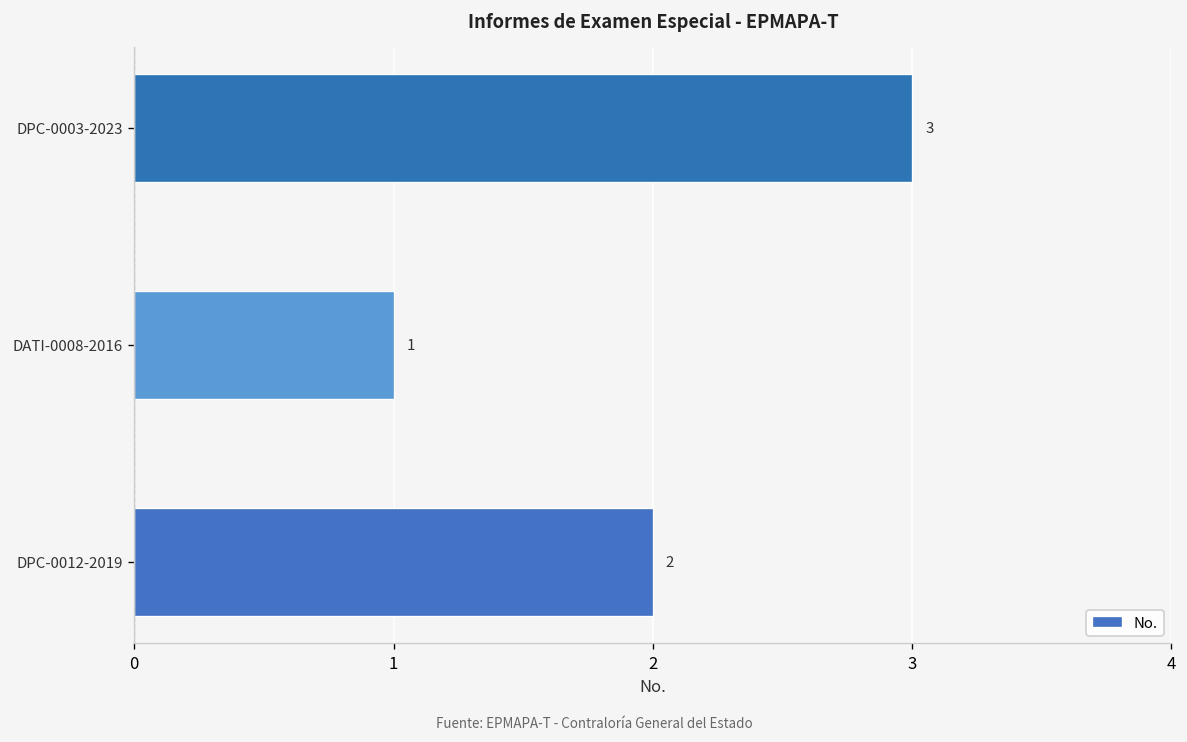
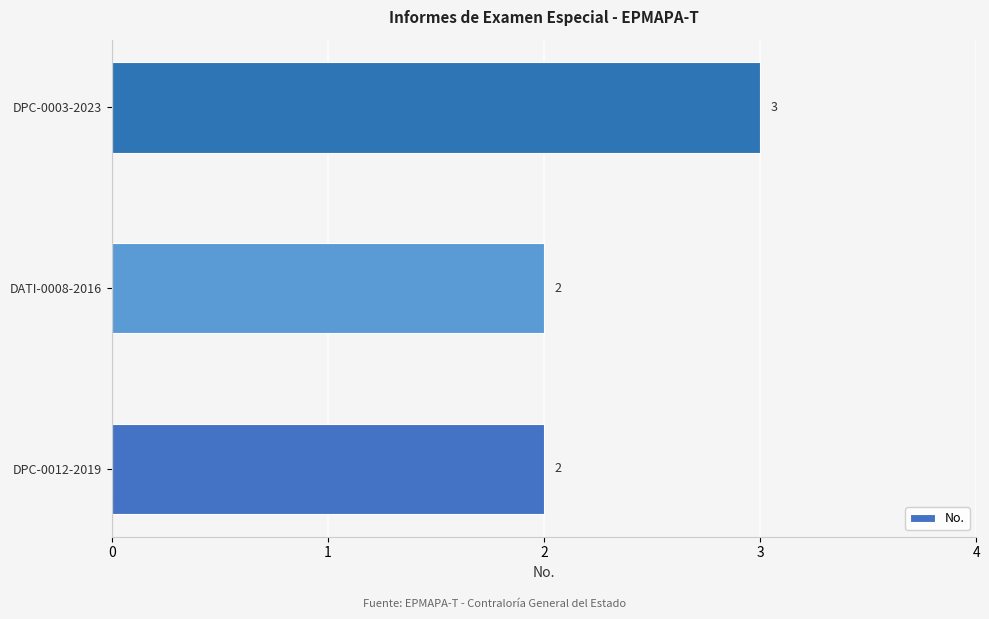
  {
    "DPC-0003-2023": 3,
-   "DATI-0008-2016": 1,
+   "DATI-0008-2016": 2,
    "DPC-0012-2019": 2
  }
